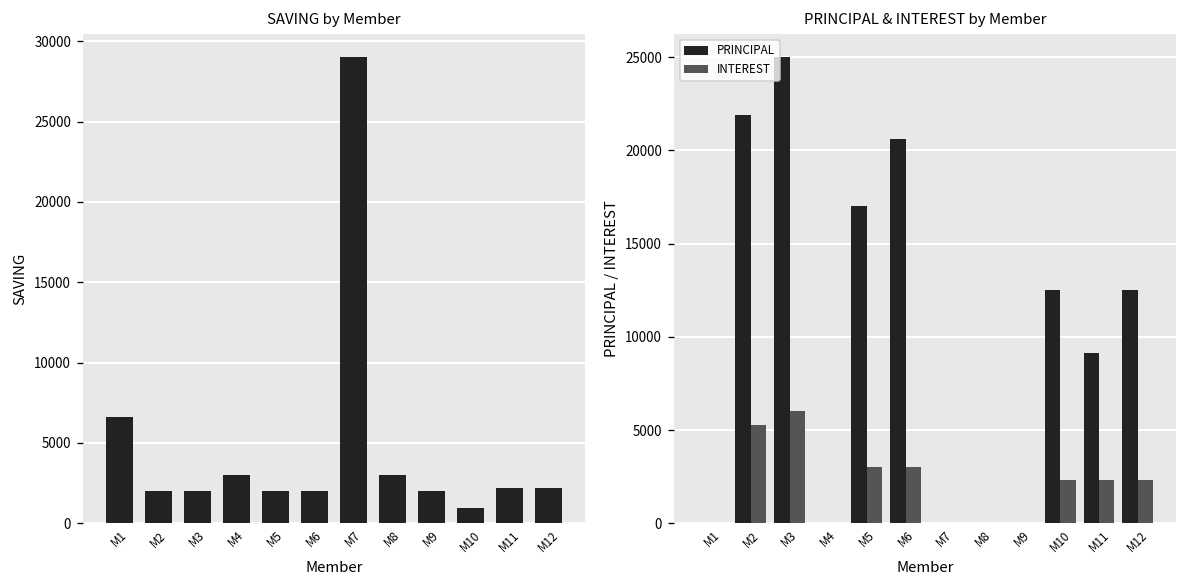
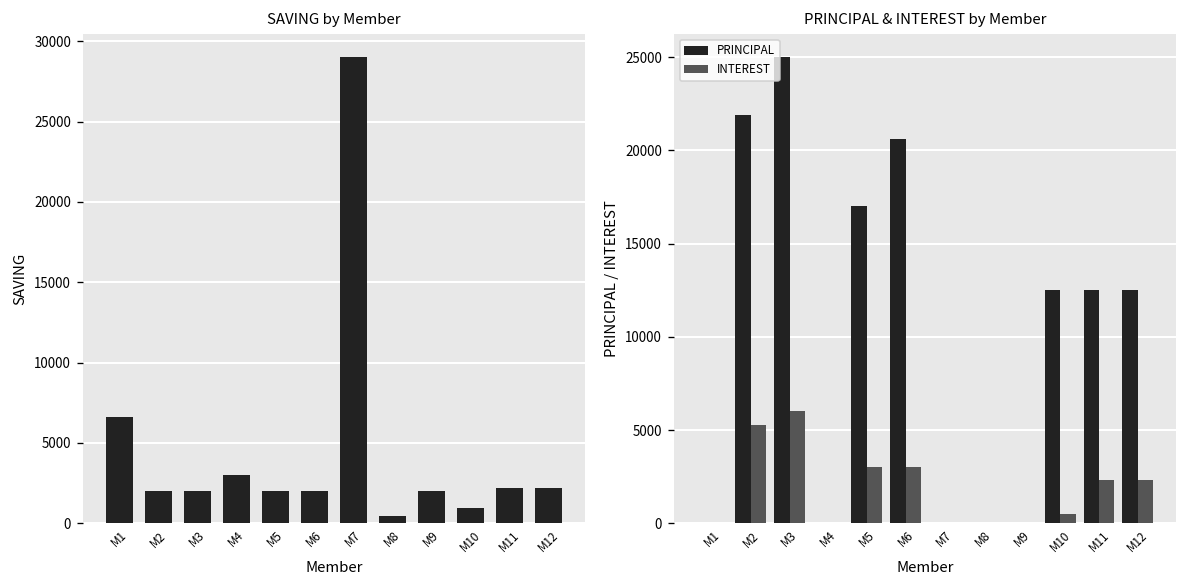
  {
    "SAVING by Member": {
      "M1": 6600,
      "M2": 2000,
      "M3": 2000,
      "M4": 3000,
      "M5": 2000,
      "M6": 2000,
      "M7": 29000,
-     "M8": 3000,
+     "M8": 400,
      "M9": 2000,
      "M10": 900,
      "M11": 2200,
      "M12": 2200
    },
    "PRINCIPAL & INTEREST by Member": {
      "PRINCIPAL": {
        "M1": 0,
        "M2": 21900,
        "M3": 25000,
        "M4": 0,
        "M5": 17000,
        "M6": 20600,
        "M7": 0,
        "M8": 0,
        "M9": 0,
        "M10": 12500,
-       "M11": 9100,
+       "M11": 12500,
        "M12": 12500
      },
      "INTEREST": {
        "M1": 0,
        "M2": 5300,
        "M3": 6000,
        "M4": 0,
        "M5": 3000,
        "M6": 3000,
        "M7": 0,
        "M8": 0,
        "M9": 0,
-       "M10": 2300,
+       "M10": 500,
        "M11": 2300,
        "M12": 2300
      }
    }
  }
